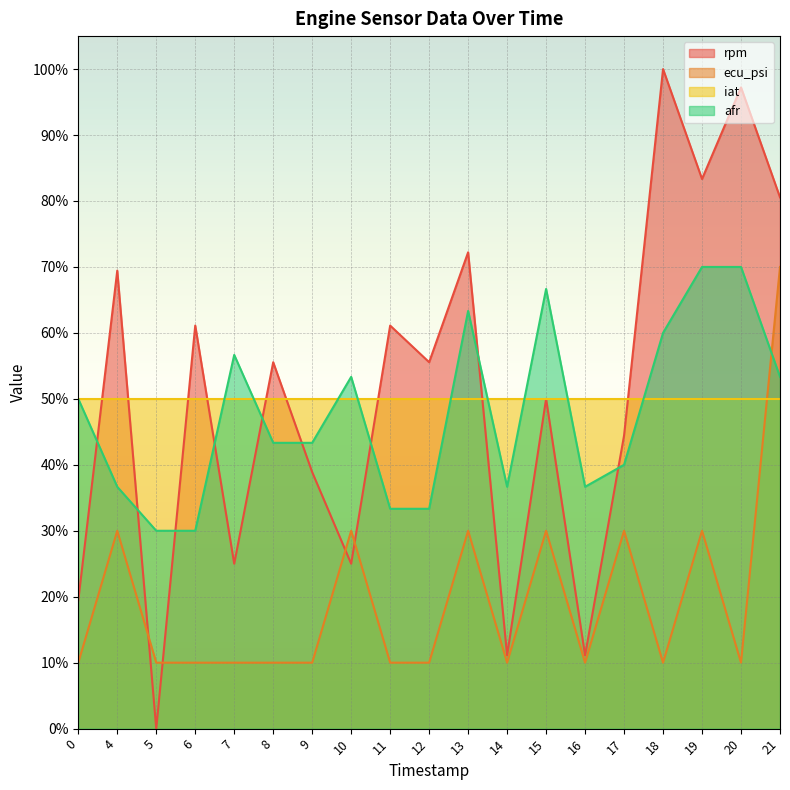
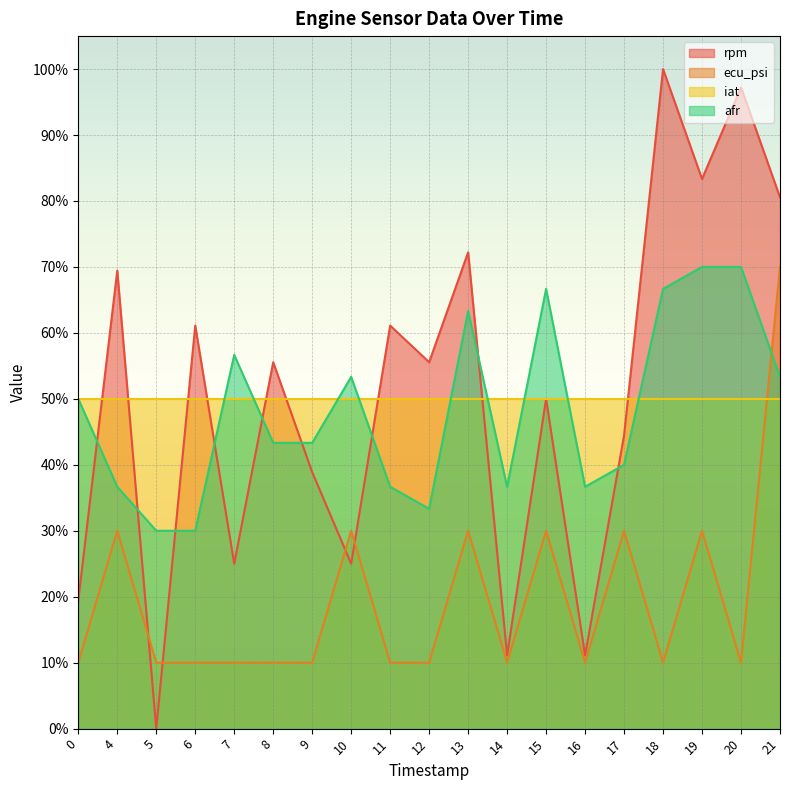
  {
    "iat": {
      "4": "50%",
      "5": "50%",
      "6": "50%",
      "7": "50%",
      "8": "50%",
      "9": "50%",
      "10": "50%",
      "11": "50%",
      "12": "50%",
      "13": "50%",
      "14": "50%",
      "16": "50%",
      "17": "50%",
      "18": "50%",
      "19": "50%",
      "20": "50%",
      "21": "50%"
    },
    "afr": {
      "4": "37%",
      "5": "30%",
      "6": "30%",
      "7": "57%",
      "8": "43%",
      "9": "43%",
      "10": "53%",
-     "11": "33%",
+     "11": "37%",
      "12": "33%",
      "13": "63%",
      "14": "37%",
      "15": "67%",
      "16": "37%",
      "17": "40%",
-     "18": "60%",
+     "18": "67%",
      "19": "70%",
      "20": "70%",
      "21": "53%"
    }
  }
